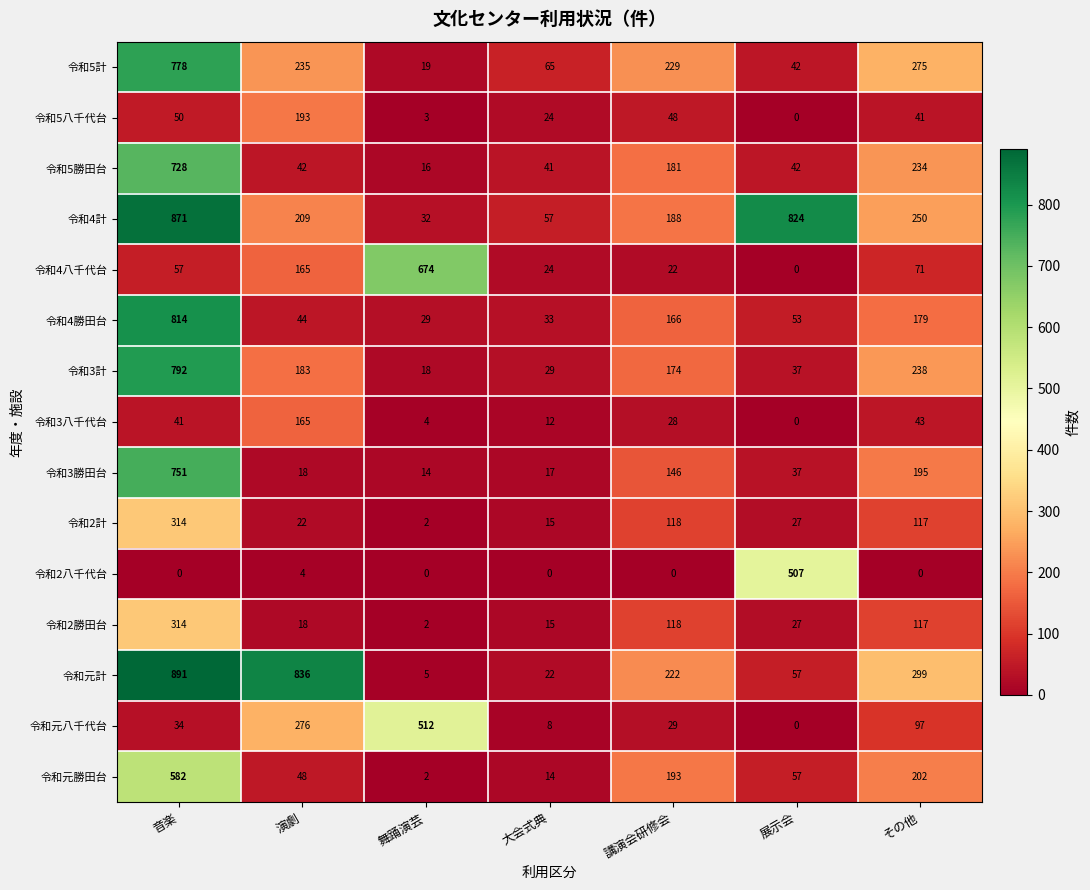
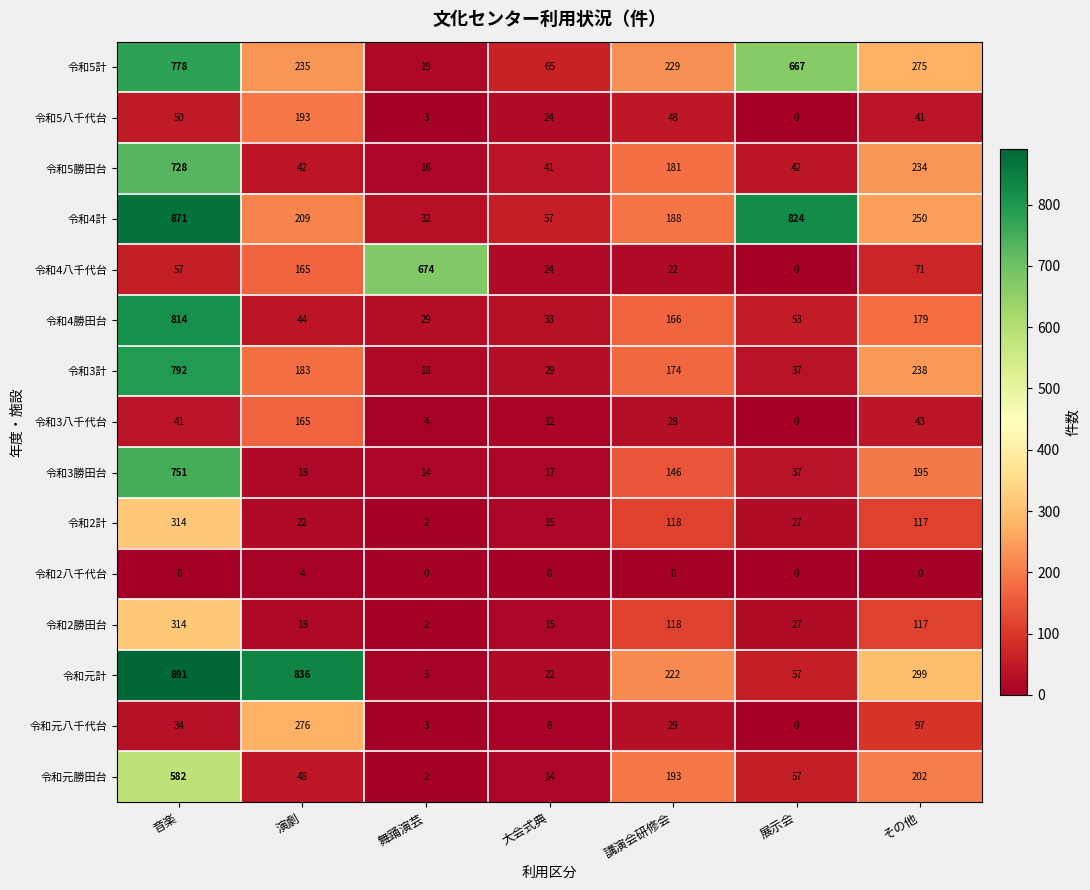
  {
    "令和5計": {
      "音楽": 778,
      "演劇": 235,
      "舞踊演芸": 19,
      "大会式典": 65,
      "講演会研修会": 229,
-     "展示会": 42,
+     "展示会": 667,
      "その他": 275
    },
    "令和5八千代台": {
      "音楽": 50,
      "演劇": 193,
      "舞踊演芸": 3,
      "大会式典": 24,
      "講演会研修会": 48,
      "展示会": 0,
      "その他": 41
    },
    "令和5勝田台": {
      "音楽": 728,
      "演劇": 42,
      "舞踊演芸": 16,
      "大会式典": 41,
      "講演会研修会": 181,
      "展示会": 42,
      "その他": 234
    },
    "令和4計": {
      "音楽": 871,
      "演劇": 209,
      "舞踊演芸": 32,
      "大会式典": 57,
      "講演会研修会": 188,
      "展示会": 824,
      "その他": 250
    },
    "令和4八千代台": {
      "音楽": 57,
      "演劇": 165,
      "舞踊演芸": 674,
      "大会式典": 24,
      "講演会研修会": 22,
      "展示会": 0,
      "その他": 71
    },
    "令和4勝田台": {
      "音楽": 814,
      "演劇": 44,
      "舞踊演芸": 29,
      "大会式典": 33,
      "講演会研修会": 166,
      "展示会": 53,
      "その他": 179
    },
    "令和3計": {
      "音楽": 792,
      "演劇": 183,
      "舞踊演芸": 18,
      "大会式典": 29,
      "講演会研修会": 174,
      "展示会": 37,
      "その他": 238
    },
    "令和3八千代台": {
      "音楽": 41,
      "演劇": 165,
      "舞踊演芸": 4,
      "大会式典": 12,
      "講演会研修会": 28,
      "展示会": 0,
      "その他": 43
    },
    "令和3勝田台": {
      "音楽": 751,
      "演劇": 18,
      "舞踊演芸": 14,
      "大会式典": 17,
      "講演会研修会": 146,
      "展示会": 37,
      "その他": 195
    },
    "令和2計": {
      "音楽": 314,
      "演劇": 22,
      "舞踊演芸": 2,
      "大会式典": 15,
      "講演会研修会": 118,
      "展示会": 27,
      "その他": 117
    },
    "令和2八千代台": {
      "音楽": 0,
      "演劇": 4,
      "舞踊演芸": 0,
      "大会式典": 0,
      "講演会研修会": 0,
-     "展示会": 507,
+     "展示会": 0,
      "その他": 0
    },
    "令和2勝田台": {
      "音楽": 314,
      "演劇": 18,
      "舞踊演芸": 2,
      "大会式典": 15,
      "講演会研修会": 118,
      "展示会": 27,
      "その他": 117
    },
    "令和元計": {
      "音楽": 891,
      "演劇": 836,
      "舞踊演芸": 5,
      "大会式典": 22,
      "講演会研修会": 222,
      "展示会": 57,
      "その他": 299
    },
    "令和元八千代台": {
      "音楽": 34,
      "演劇": 276,
-     "舞踊演芸": 512,
+     "舞踊演芸": 3,
      "大会式典": 8,
      "講演会研修会": 29,
      "展示会": 0,
      "その他": 97
    },
    "令和元勝田台": {
      "音楽": 582,
      "演劇": 48,
      "舞踊演芸": 2,
      "大会式典": 14,
      "講演会研修会": 193,
      "展示会": 57,
      "その他": 202
    }
  }
